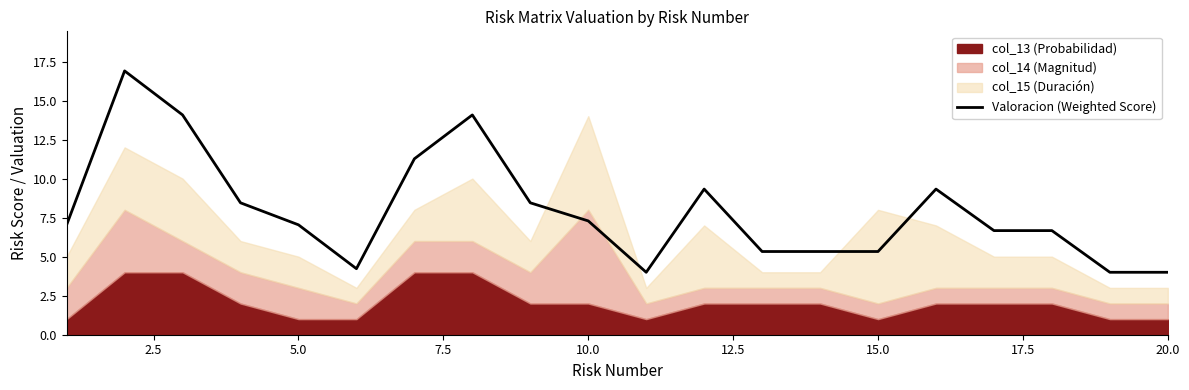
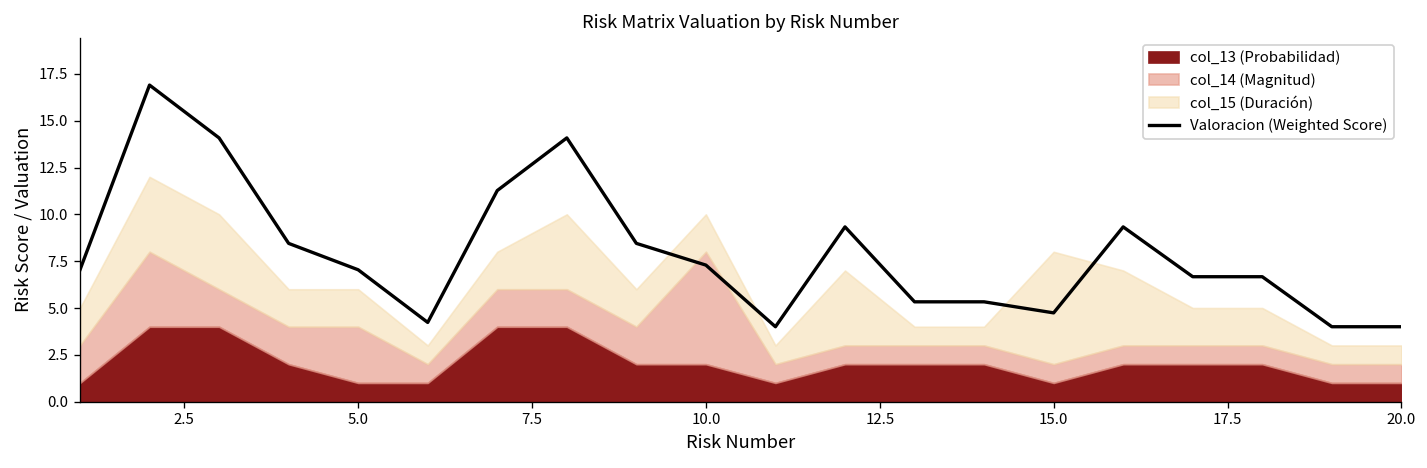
  {
    "Valoracion (Weighted Score)": {
      "5.0": 7.0,
      "10.0": 7.3,
-     "15.0": 5.3,
+     "15.0": 4.7,
      "20.0": 4.0
    },
    "col_13 (Probabilidad)": {
      "5.0": 1.0,
      "10.0": 2.0,
      "15.0": 1.0,
      "20.0": 1.0
    },
    "col_14 (Magnitud)": {
-     "5.0": 2
+     "5.0": 3
    },
    "col_15 (Duración)": {
-     "10.0": 6
+     "10.0": 2
    }
  }
